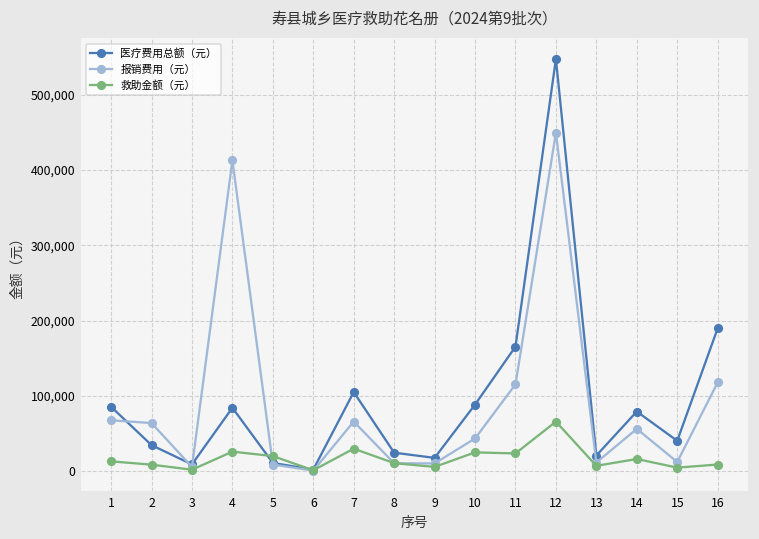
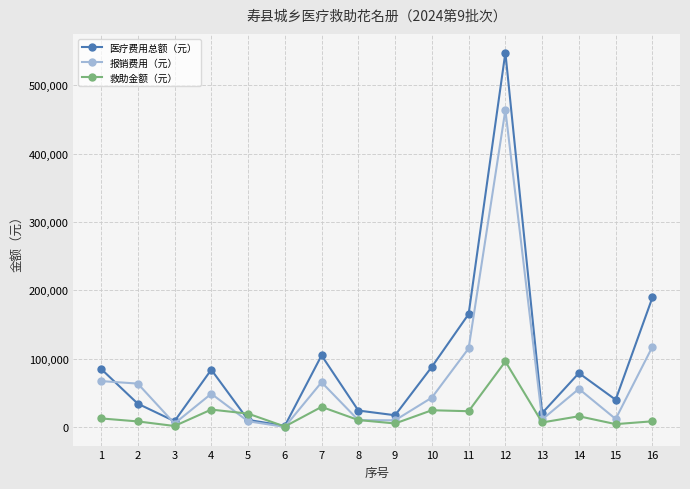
  {
    "医疗费用总额（元）": {
      "1": "90,000",
      "2": "30,000",
      "4": "80,000",
      "7": "100,000",
      "8": "20,000",
      "9": "20,000",
      "10": "90,000",
      "11": "170,000",
      "12": "550,000",
      "13": "20,000",
      "14": "80,000",
      "15": "40,000",
      "16": "190,000"
    },
    "报销费用（元）": {
      "1": "70,000",
      "2": "60,000",
-     "4": "410,000",
+     "4": "50,000",
      "7": "70,000",
      "9": "10,000",
      "10": "40,000",
      "11": "120,000",
-     "12": "450,000",
+     "12": "460,000",
      "13": "10,000",
      "14": "60,000",
      "15": "10,000",
      "16": "120,000"
    },
    "救助金额（元）": {
      "1": "10,000",
      "2": "10,000",
      "4": "30,000",
      "5": "20,000",
      "7": "30,000",
      "9": "10,000",
      "10": "20,000",
      "11": "20,000",
-     "12": "70,000",
+     "12": "100,000",
      "13": "10,000",
      "14": "20,000",
      "15": "0",
      "16": "10,000"
    }
  }
